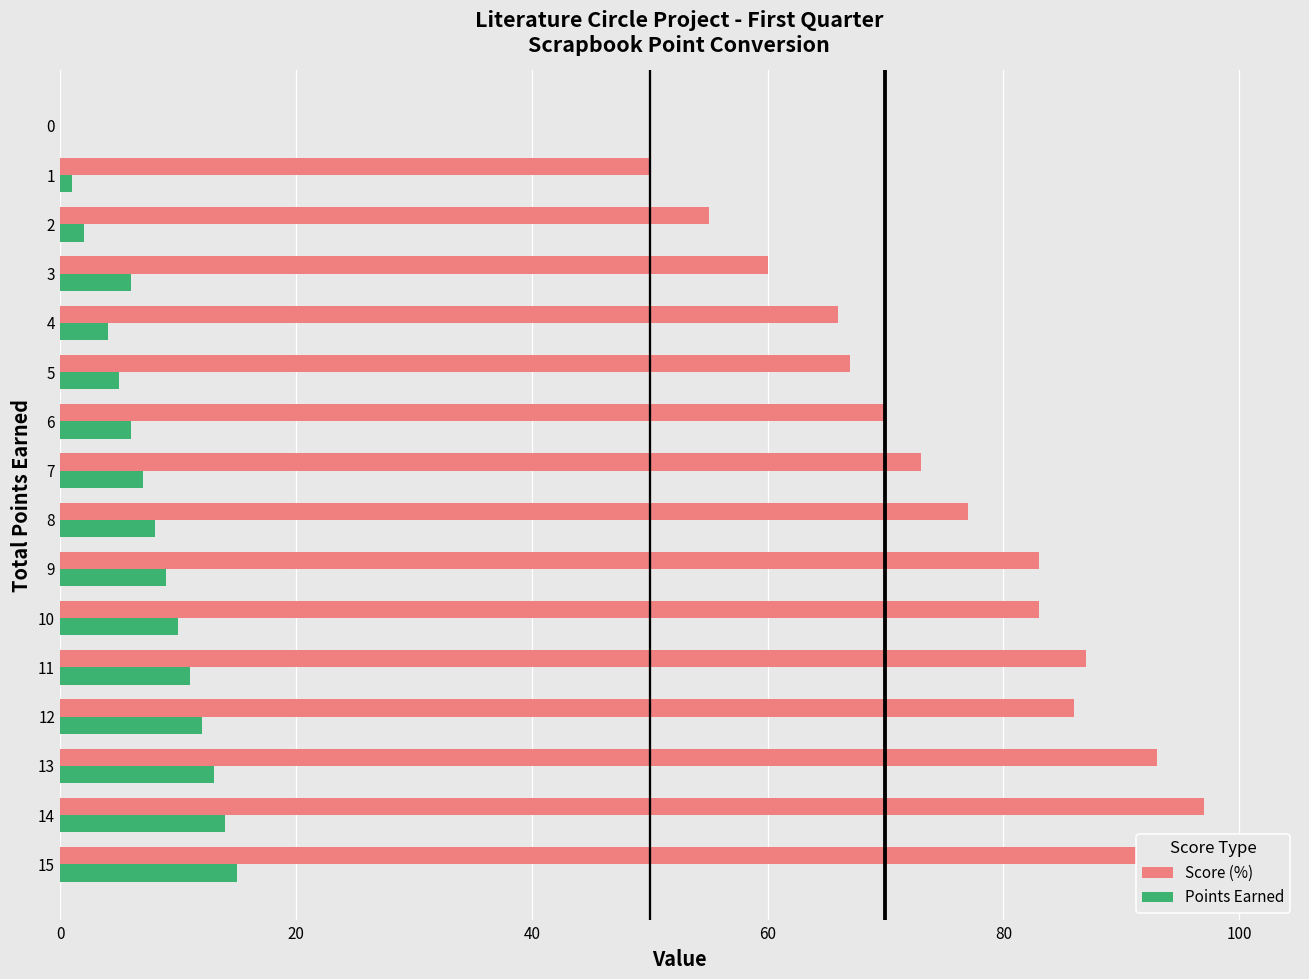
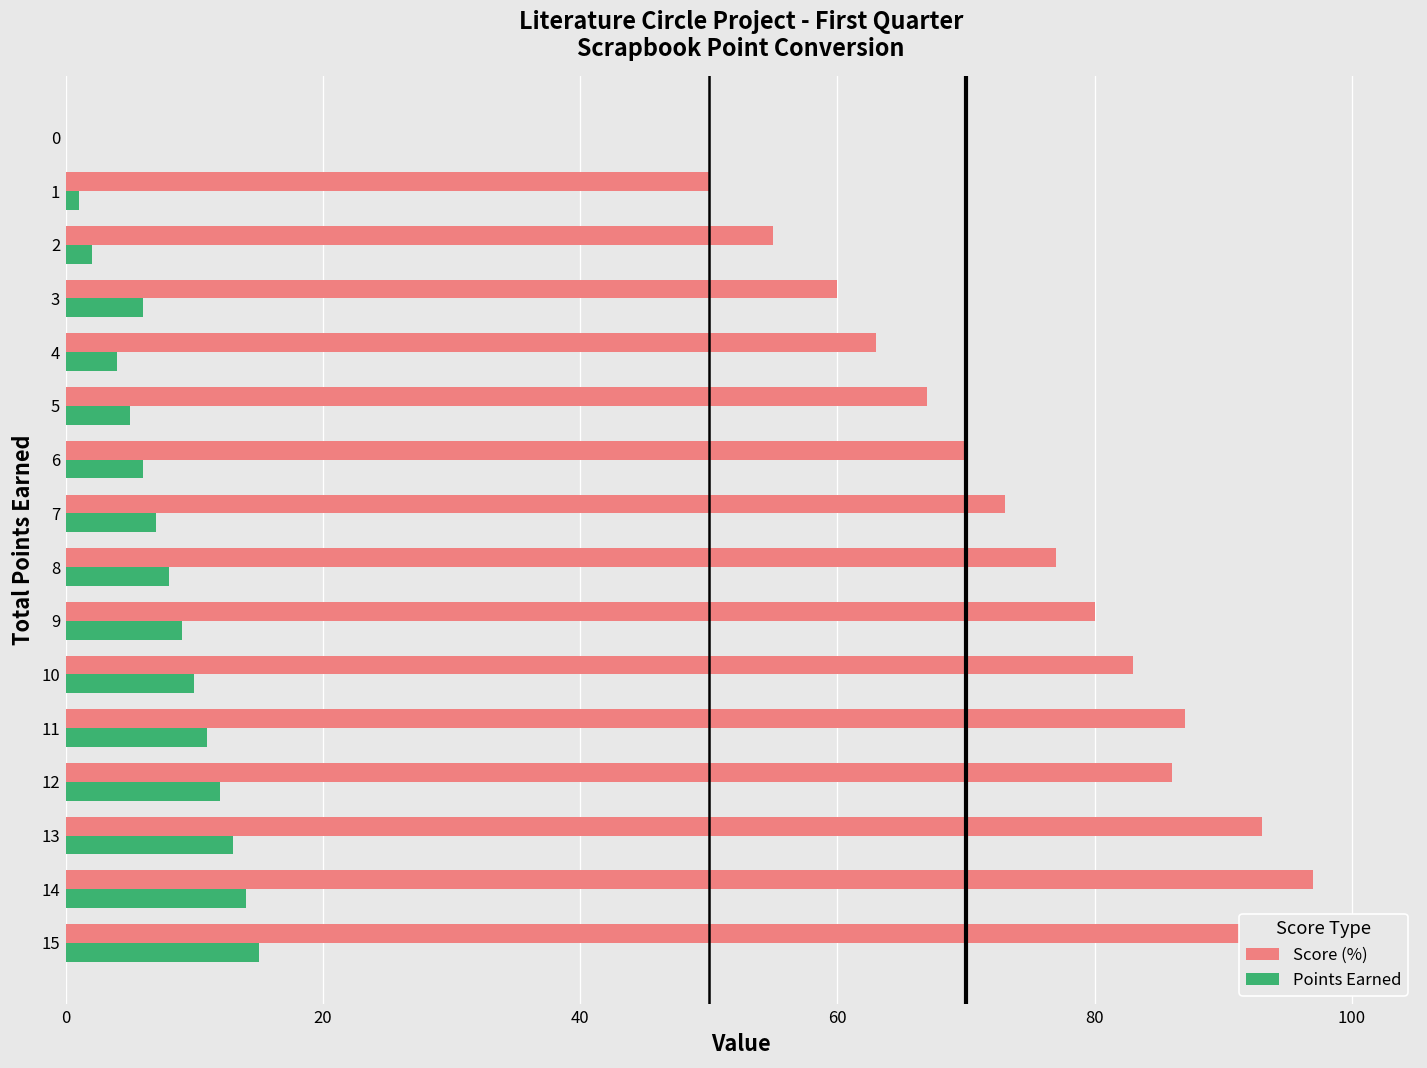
  {
    "Score (%)": {
      "0": 0,
      "1": 50,
      "2": 55,
      "3": 60,
-     "4": 66,
+     "4": 63,
      "5": 67,
      "6": 70,
      "7": 73,
      "8": 77,
-     "9": 83,
+     "9": 80,
      "10": 83,
      "11": 87,
      "12": 86,
      "13": 93,
      "14": 97
    },
    "Points Earned": {
      "0": 0,
      "1": 1,
      "2": 2,
      "3": 6,
      "4": 4,
      "5": 5,
      "6": 6,
      "7": 7,
      "8": 8,
      "9": 9,
      "10": 10,
      "11": 11,
      "12": 12,
      "13": 13,
      "14": 14,
      "15": 15
    }
  }
